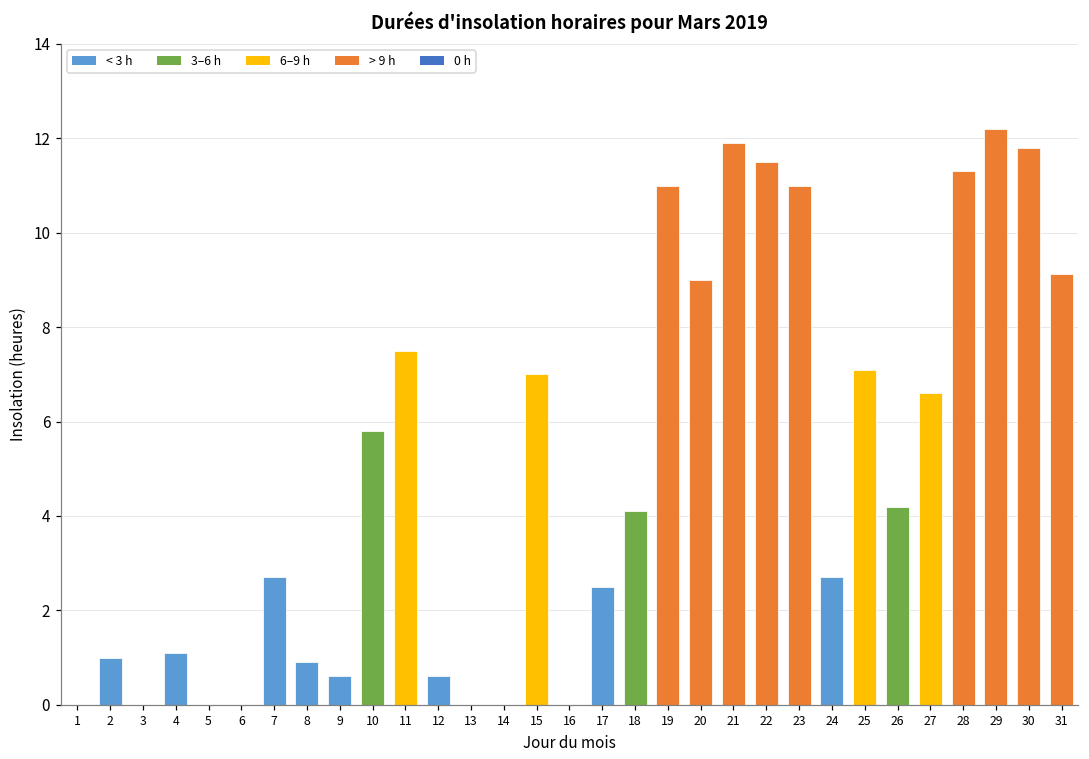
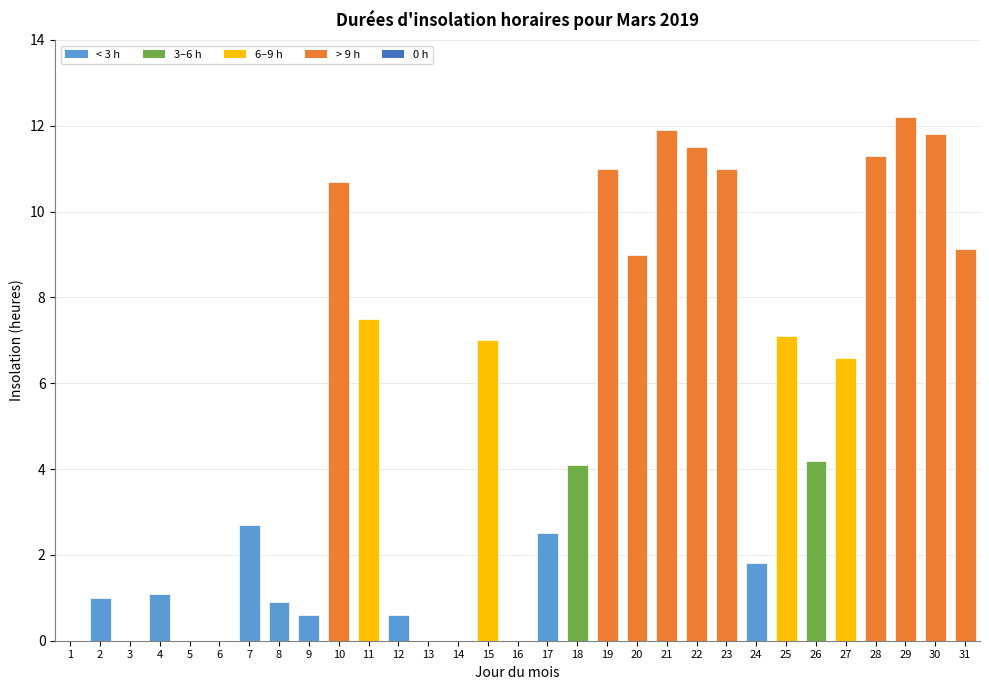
  {
    "1": 0.0,
    "2": 1.0,
    "3": 0.0,
    "4": 1.1,
    "5": 0.0,
    "6": 0.0,
    "7": 2.7,
    "8": 0.9,
    "9": 0.6,
-   "10": 5.8,
+   "10": 10.7,
    "11": 7.5,
    "12": 0.6,
    "13": 0.0,
    "14": 0.0,
    "15": 7.0,
    "16": 0.0,
    "17": 2.5,
    "18": 4.1,
    "19": 11.0,
    "20": 9.0,
    "21": 11.9,
    "22": 11.5,
    "23": 11.0,
-   "24": 2.7,
+   "24": 1.8,
    "25": 7.1,
    "26": 4.2,
    "27": 6.6,
    "28": 11.3,
    "29": 12.2,
    "30": 11.8,
    "31": 9.1
  }
